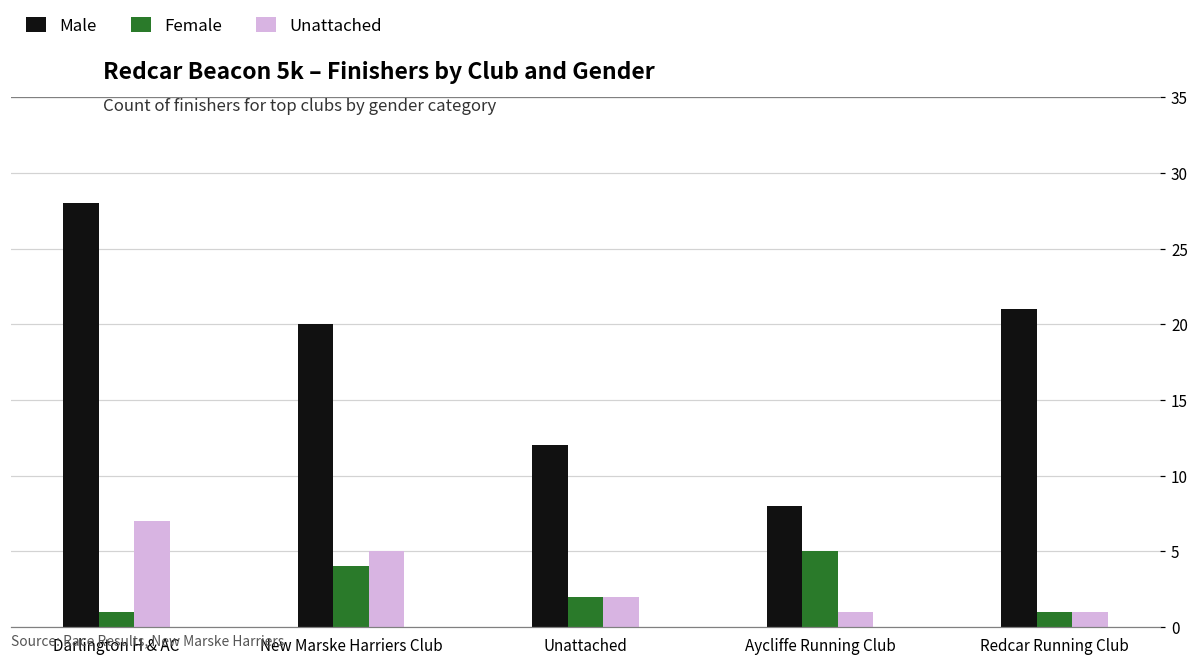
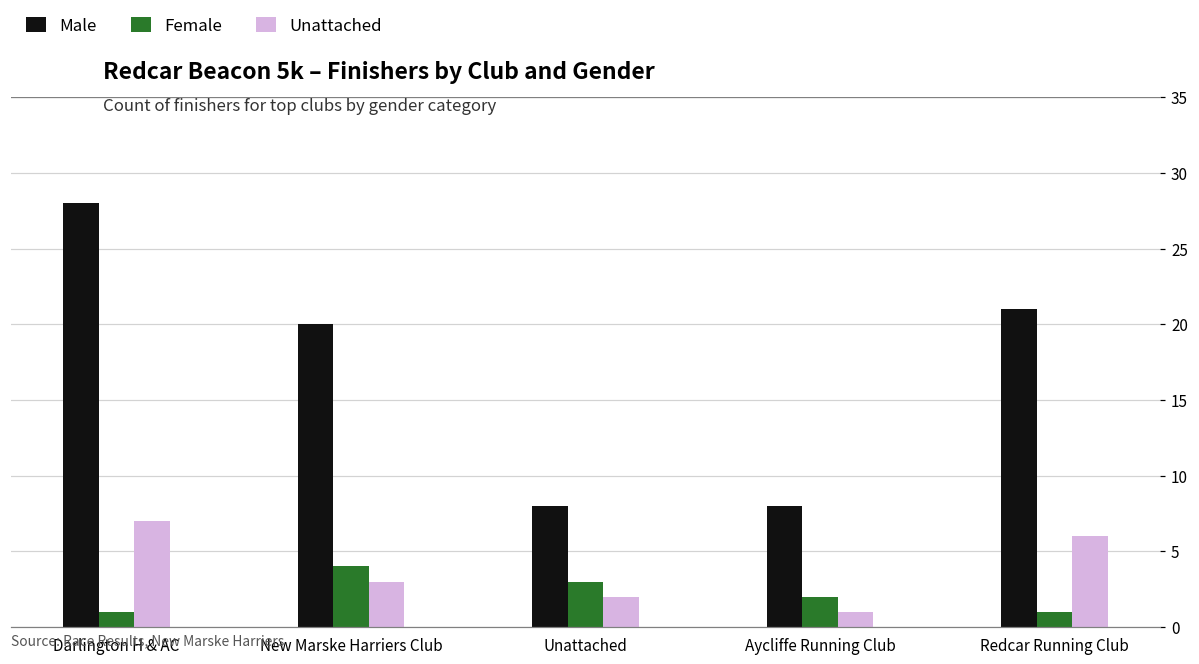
  {
    "Male": {
      "Darlington H & AC": 28,
      "New Marske Harriers Club": 20,
-     "Unattached": 12,
+     "Unattached": 8,
      "Aycliffe Running Club": 8,
      "Redcar Running Club": 21
    },
    "Female": {
      "Darlington H & AC": 1,
      "New Marske Harriers Club": 4,
-     "Unattached": 2,
-     "Aycliffe Running Club": 5,
+     "Unattached": 3,
+     "Aycliffe Running Club": 2,
      "Redcar Running Club": 1
    },
    "Unattached": {
      "Darlington H & AC": 7,
-     "New Marske Harriers Club": 5,
+     "New Marske Harriers Club": 3,
      "Unattached": 2,
      "Aycliffe Running Club": 1,
-     "Redcar Running Club": 1
+     "Redcar Running Club": 6
    }
  }
